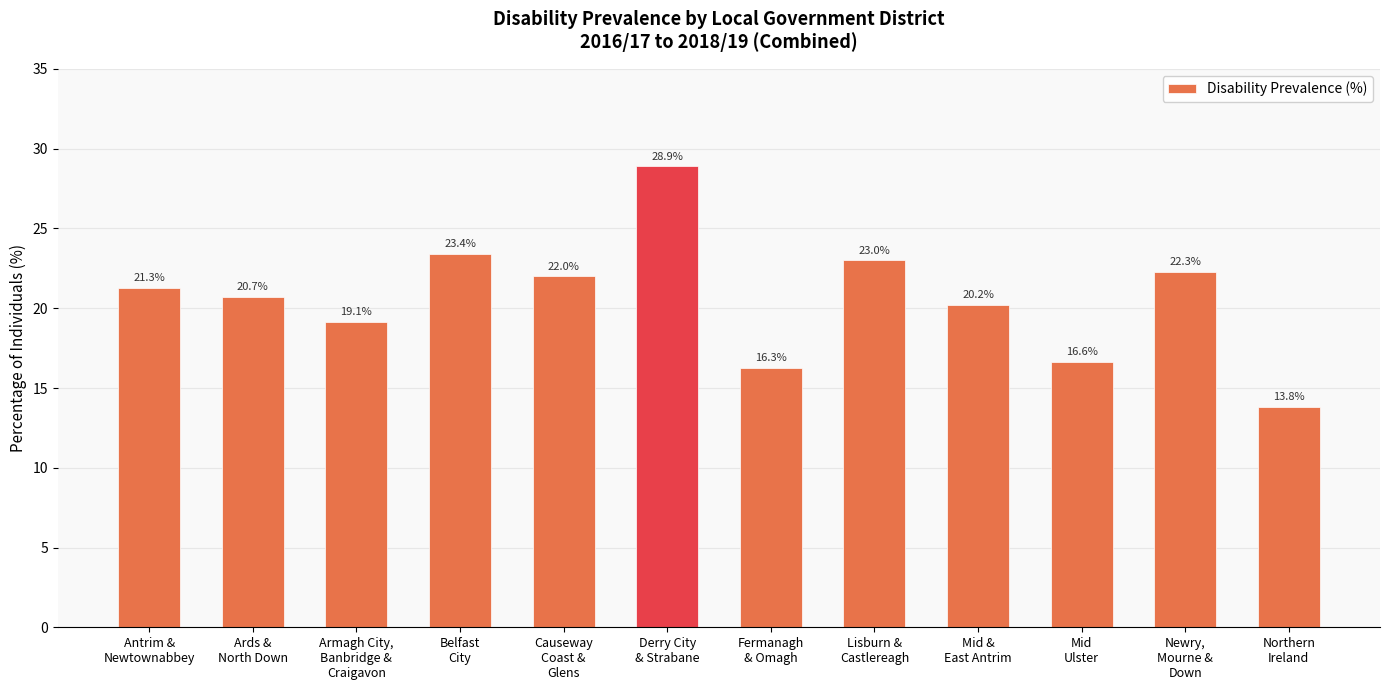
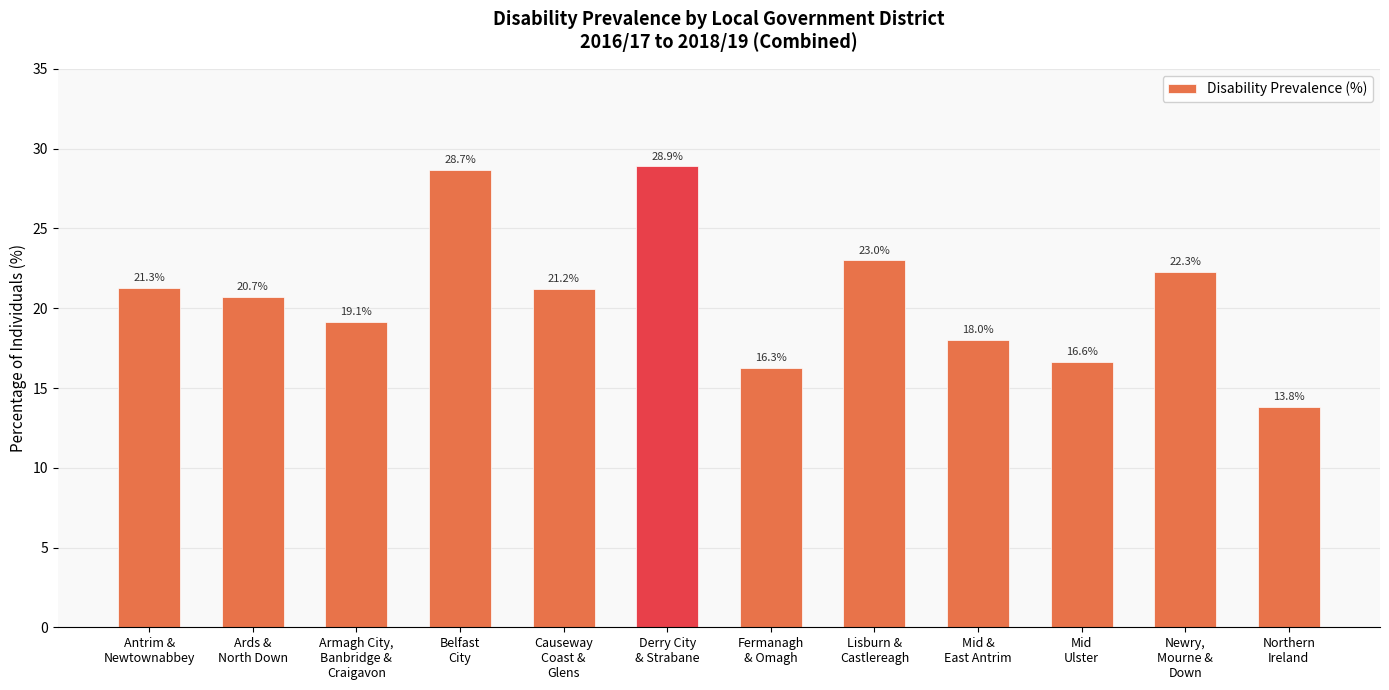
  {
    "Antrim & Newtownabbey": "21.3%",
    "Ards & North Down": "20.7%",
    "Armagh City, Banbridge & Craigavon": "19.1%",
-   "Belfast City": "23.4%",
-   "Causeway Coast & Glens": "22.0%",
+   "Belfast City": "28.7%",
+   "Causeway Coast & Glens": "21.2%",
    "Derry City & Strabane": "28.9%",
    "Fermanagh & Omagh": "16.3%",
    "Lisburn & Castlereagh": "23.0%",
-   "Mid & East Antrim": "20.2%",
+   "Mid & East Antrim": "18.0%",
    "Mid Ulster": "16.6%",
    "Newry, Mourne & Down": "22.3%",
    "Northern Ireland": "13.8%"
  }
